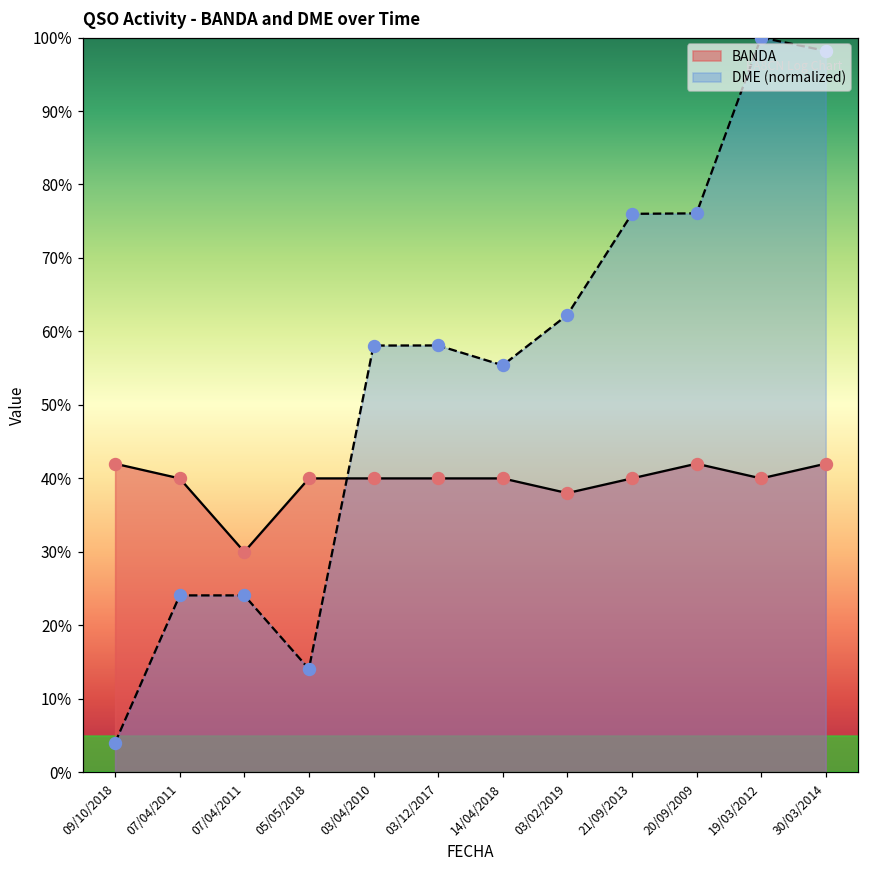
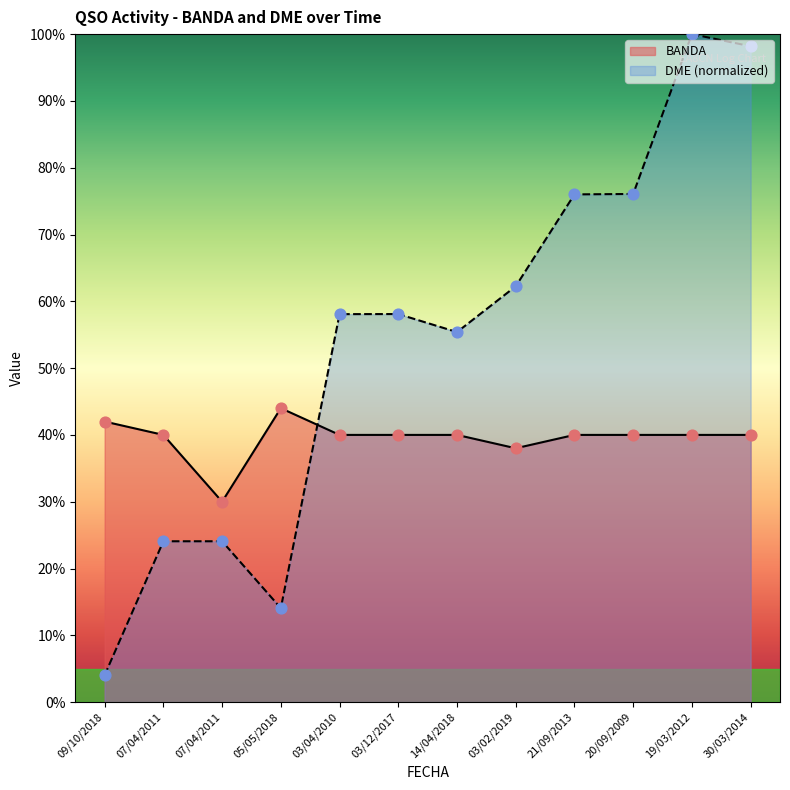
  {
    "BANDA": {
      "09/10/2018": "42%",
-     "05/05/2018": "40%",
+     "05/05/2018": "44%",
      "03/04/2010": "40%",
      "03/12/2017": "40%",
      "14/04/2018": "40%",
      "03/02/2019": "38%",
      "21/09/2013": "40%",
-     "20/09/2009": "42%",
+     "20/09/2009": "40%",
      "19/03/2012": "40%",
-     "30/03/2014": "42%"
+     "30/03/2014": "40%"
    },
    "DME (normalized)": {
      "05/05/2018": "14%",
      "03/04/2010": "58%",
      "03/12/2017": "58%",
      "14/04/2018": "55%",
      "03/02/2019": "62%",
      "21/09/2013": "76%",
      "20/09/2009": "76%",
      "19/03/2012": "100%"
    }
  }
